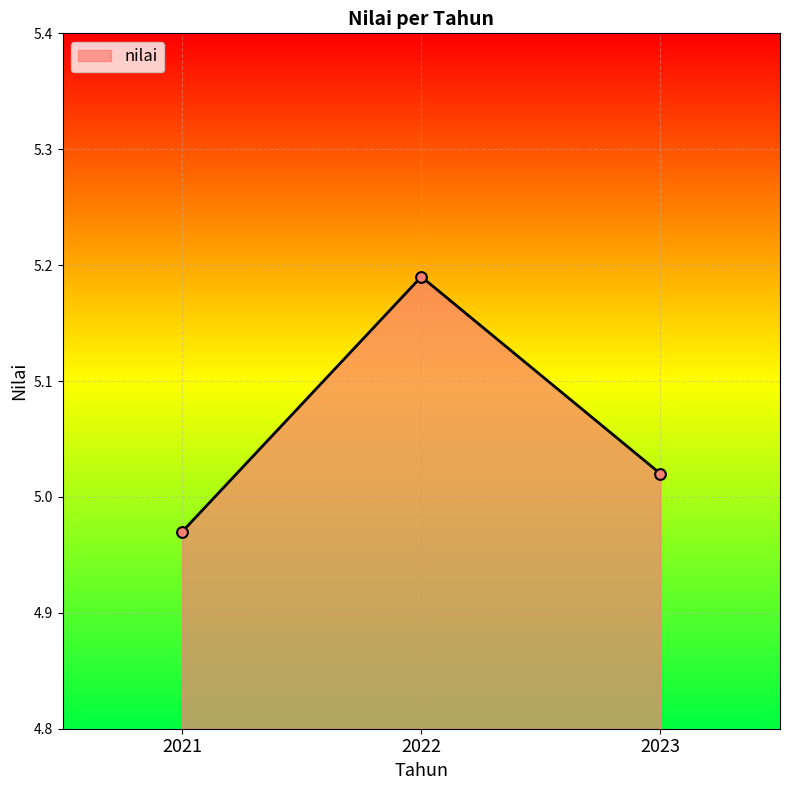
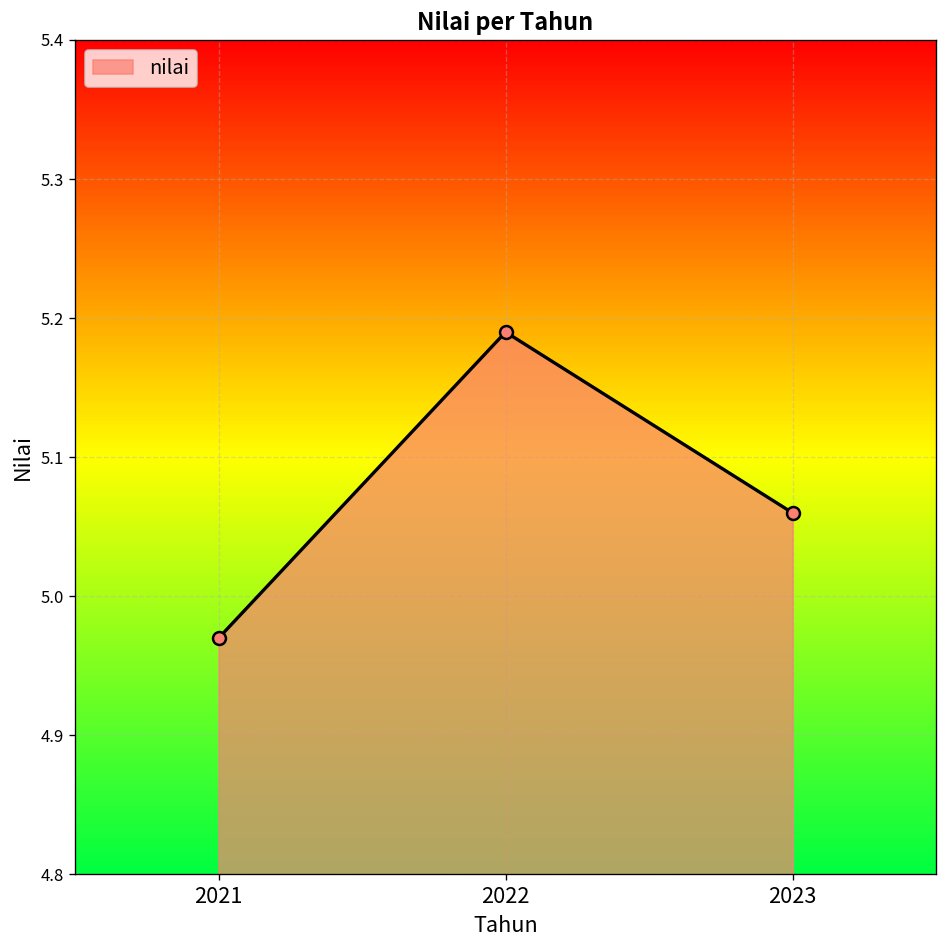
  {
    "2021": 4.97,
    "2022": 5.19,
-   "2023": 5.02
+   "2023": 5.06
  }
